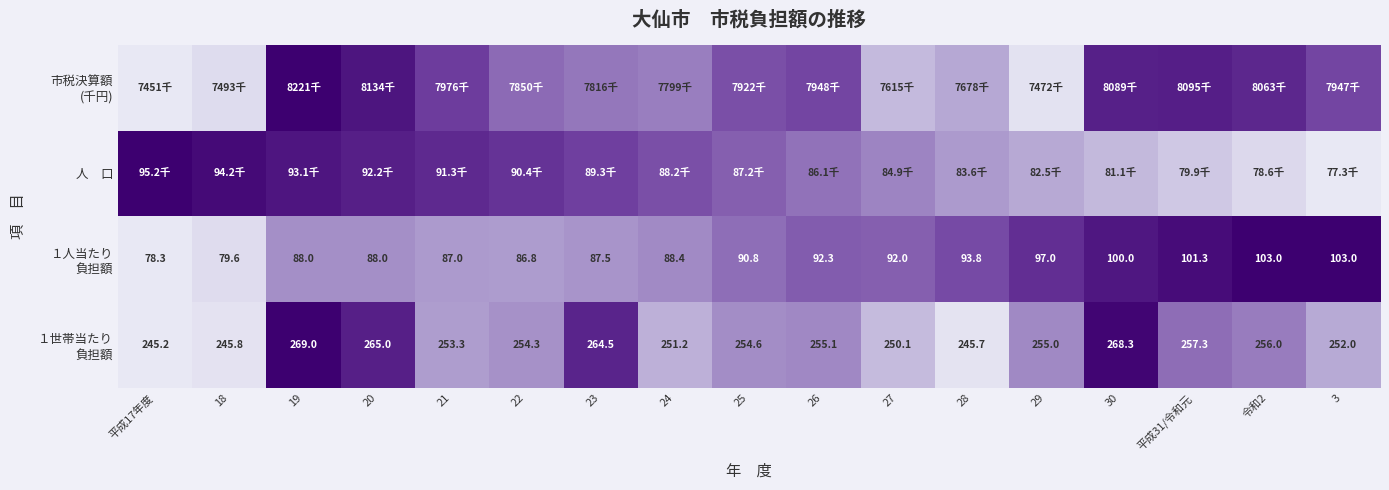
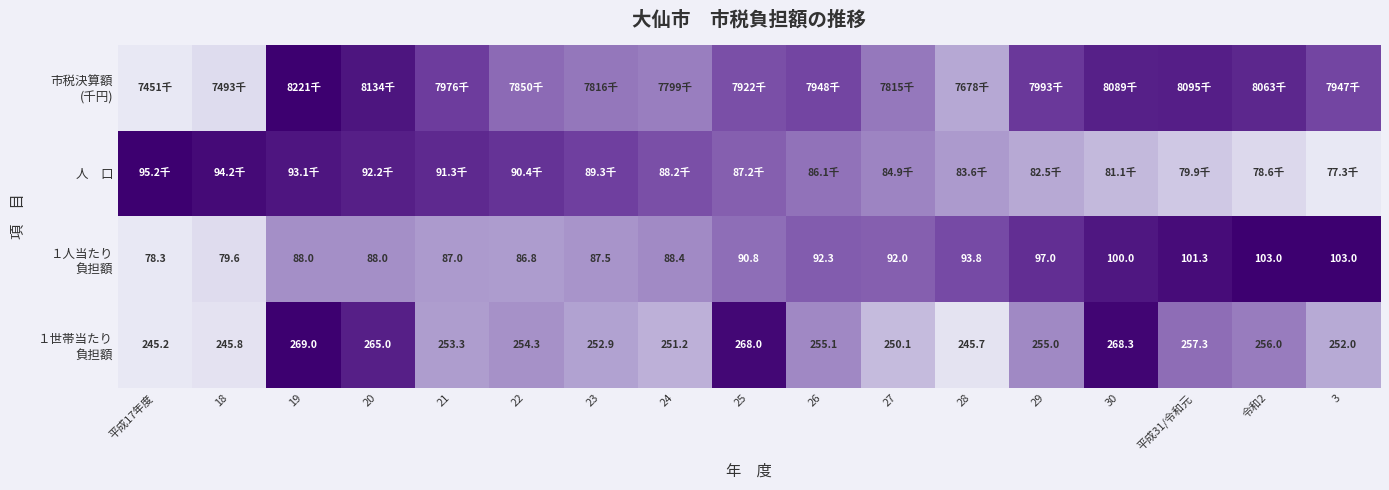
  {
    "市税決算額 (千円)": {
      "平成17年度": "7451千",
      "18": "7493千",
      "19": "8221千",
      "20": "8134千",
      "21": "7976千",
      "22": "7850千",
      "23": "7816千",
      "24": "7799千",
      "25": "7922千",
      "26": "7948千",
-     "27": "7615千",
+     "27": "7815千",
      "28": "7678千",
-     "29": "7472千",
+     "29": "7993千",
      "30": "8089千",
      "平成31/令和元": "8095千",
      "令和2": "8063千",
      "3": "7947千"
    },
    "人 口": {
      "平成17年度": "95.2千",
      "18": "94.2千",
      "19": "93.1千",
      "20": "92.2千",
      "21": "91.3千",
      "22": "90.4千",
      "23": "89.3千",
      "24": "88.2千",
      "25": "87.2千",
      "26": "86.1千",
      "27": "84.9千",
      "28": "83.6千",
      "29": "82.5千",
      "30": "81.1千",
      "平成31/令和元": "79.9千",
      "令和2": "78.6千",
      "3": "77.3千"
    },
    "１人当たり 負担額": {
      "平成17年度": "78.3",
      "18": "79.6",
      "19": "88.0",
      "20": "88.0",
      "21": "87.0",
      "22": "86.8",
      "23": "87.5",
      "24": "88.4",
      "25": "90.8",
      "26": "92.3",
      "27": "92.0",
      "28": "93.8",
      "29": "97.0",
      "30": "100.0",
      "平成31/令和元": "101.3",
      "令和2": "103.0",
      "3": "103.0"
    },
    "１世帯当たり 負担額": {
      "平成17年度": "245.2",
      "18": "245.8",
      "19": "269.0",
      "20": "265.0",
      "21": "253.3",
      "22": "254.3",
-     "23": "264.5",
+     "23": "252.9",
      "24": "251.2",
-     "25": "254.6",
+     "25": "268.0",
      "26": "255.1",
      "27": "250.1",
      "28": "245.7",
      "29": "255.0",
      "30": "268.3",
      "平成31/令和元": "257.3",
      "令和2": "256.0",
      "3": "252.0"
    }
  }
